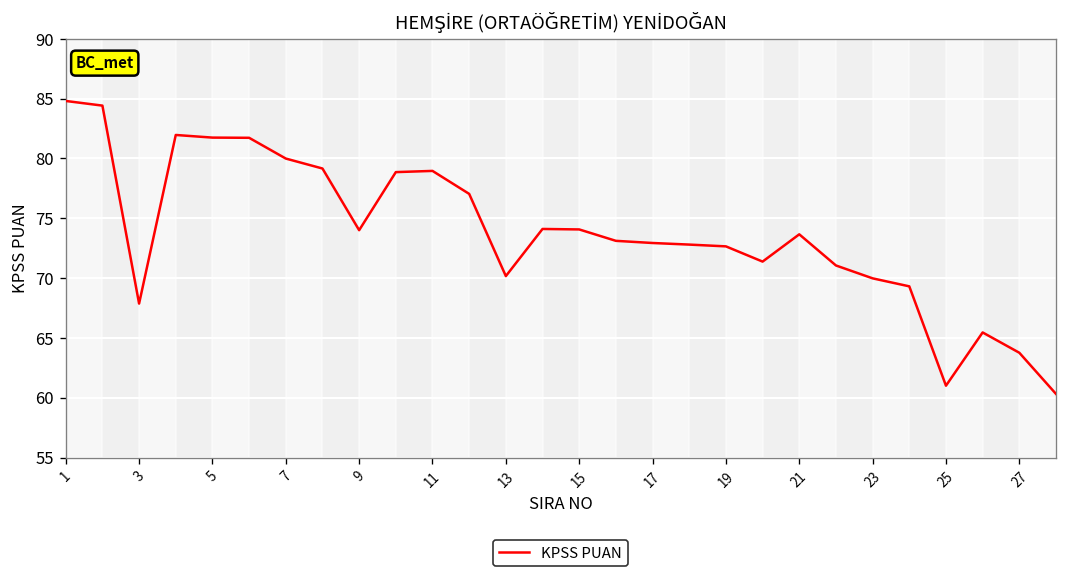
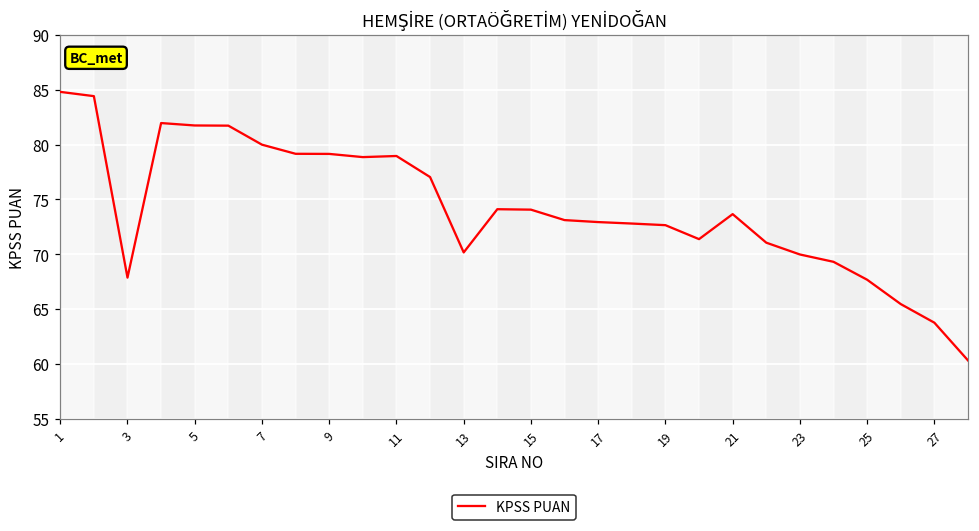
  {
    "1": 85,
    "3": 68,
    "5": 82,
    "7": 80,
-   "9": 74,
+   "9": 79,
    "11": 79,
    "13": 70,
    "15": 74,
    "17": 73,
    "19": 73,
    "21": 74,
    "23": 70,
-   "25": 61,
+   "25": 68,
    "27": 64
  }
